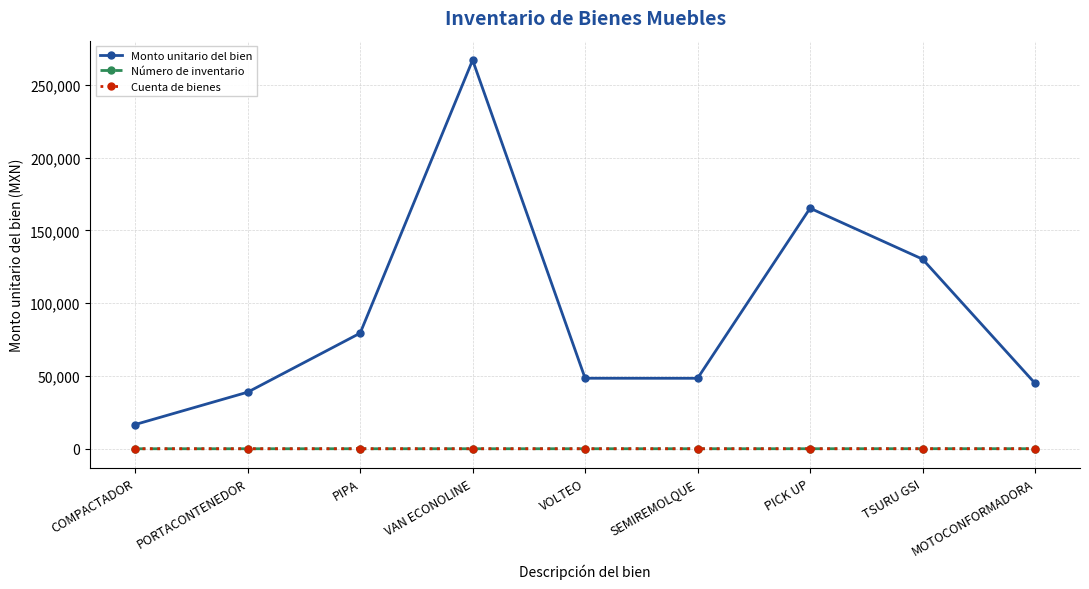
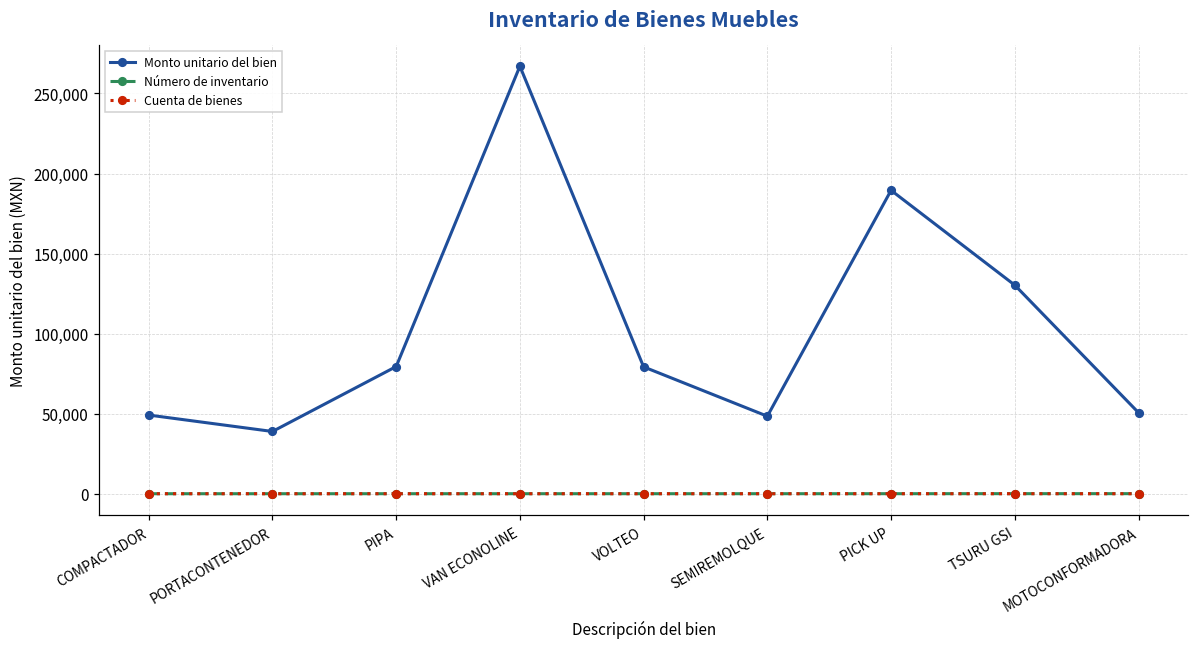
  {
    "Monto unitario del bien": {
-     "COMPACTADOR": "17,000",
+     "COMPACTADOR": "49,000",
      "PORTACONTENEDOR": "39,000",
      "PIPA": "79,000",
      "VAN ECONOLINE": "267,000",
-     "VOLTEO": "48,000",
+     "VOLTEO": "79,000",
      "SEMIREMOLQUE": "48,000",
-     "PICK UP": "165,000",
+     "PICK UP": "189,000",
      "TSURU GSI": "130,000",
-     "MOTOCONFORMADORA": "45,000"
+     "MOTOCONFORMADORA": "51,000"
    },
    "Cuenta de bienes": {
      "COMPACTADOR": "0",
      "PORTACONTENEDOR": "0",
      "PIPA": "0",
      "VAN ECONOLINE": "0",
      "VOLTEO": "0",
      "SEMIREMOLQUE": "0",
      "PICK UP": "0",
      "TSURU GSI": "0",
      "MOTOCONFORMADORA": "0"
    }
  }
